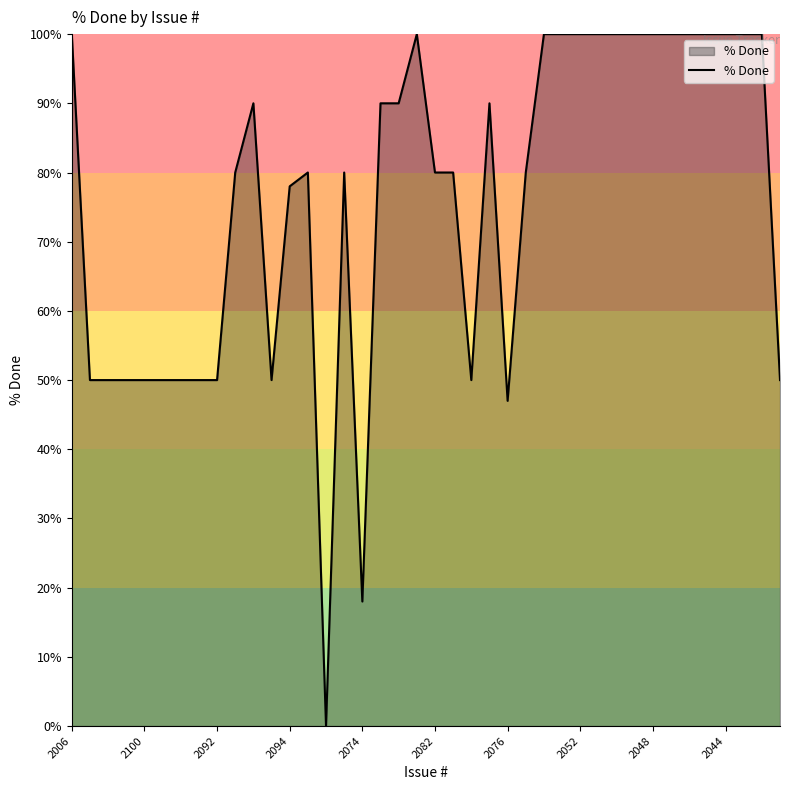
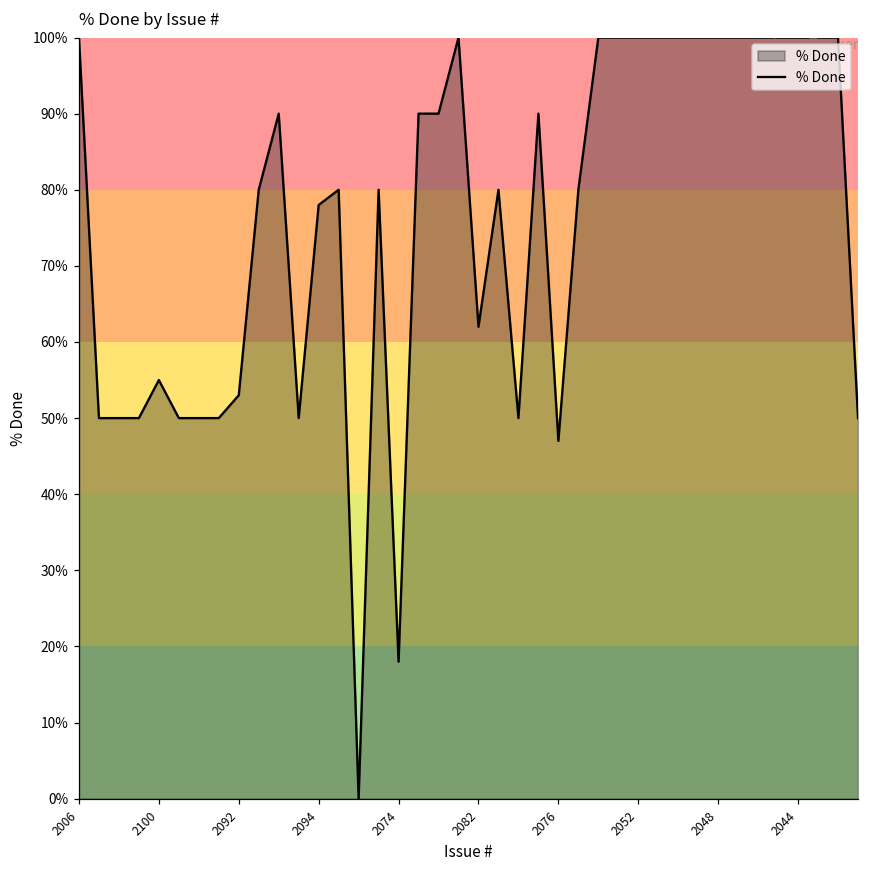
  {
    "2006": "100%",
-   "2100": "50%",
-   "2092": "50%",
+   "2100": "55%",
+   "2092": "53%",
    "2094": "78%",
    "2074": "18%",
-   "2082": "80%",
+   "2082": "62%",
    "2076": "47%",
    "2052": "100%",
    "2048": "100%",
    "2044": "100%"
  }
